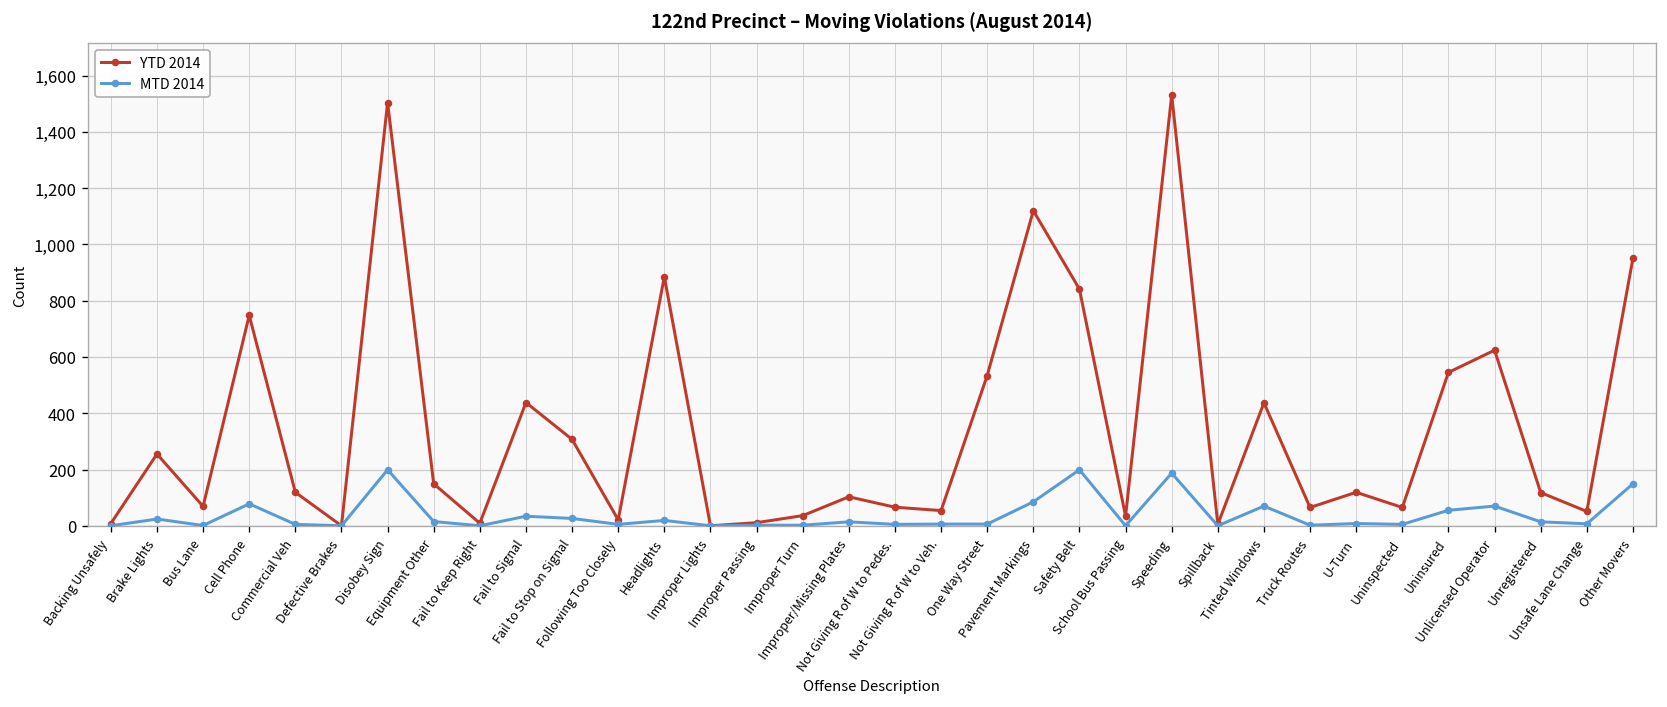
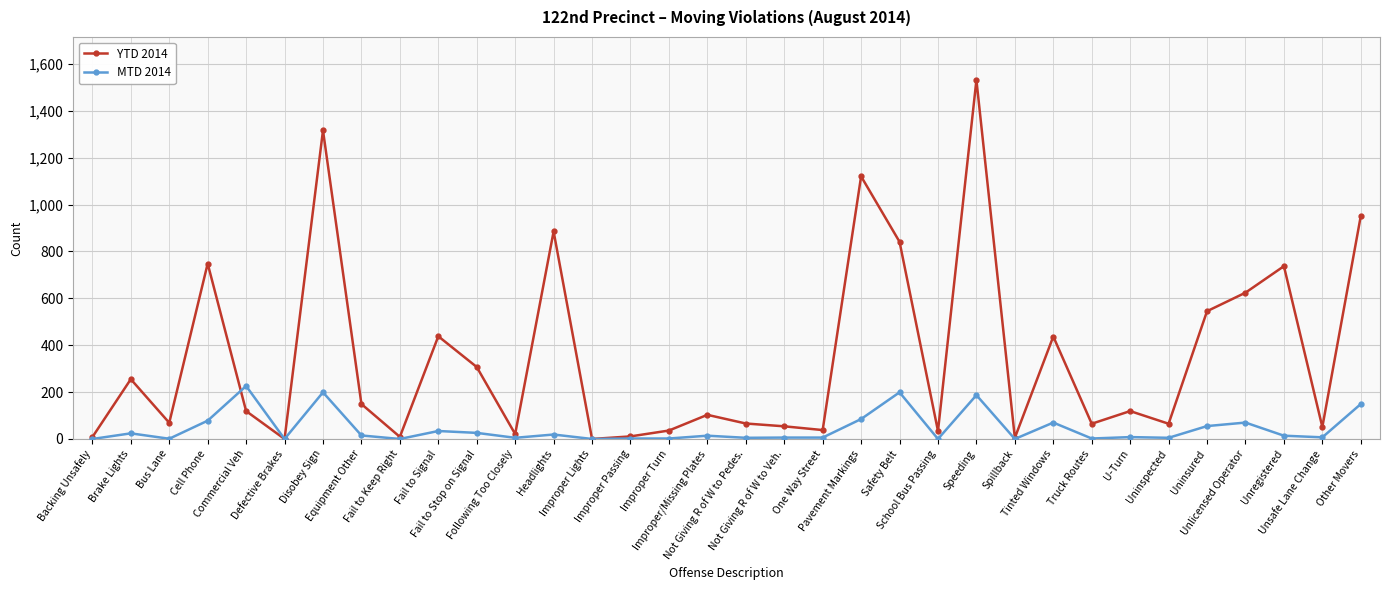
  {
    "YTD 2014": {
      "Brake Lights": "260",
      "Bus Lane": "70",
      "Cell Phone": "750",
      "Commercial Veh": "120",
-     "Disobey Sign": "1,500",
+     "Disobey Sign": "1,320",
      "Equipment Other": "150",
      "Fail to Signal": "440",
      "Fail to Stop on Signal": "310",
      "Following Too Closely": "20",
      "Headlights": "890",
      "Improper Turn": "40",
      "Improper/Missing Plates": "100",
      "Not Giving R of W to Pedes.": "70",
      "Not Giving R of W to Veh.": "50",
-     "One Way Street": "530",
+     "One Way Street": "40",
      "Pavement Markings": "1,120",
      "Safety Belt": "840",
      "School Bus Passing": "30",
      "Speeding": "1,530",
      "Tinted Windows": "440",
      "Truck Routes": "70",
      "U-Turn": "120",
      "Uninspected": "70",
      "Uninsured": "550",
      "Unlicensed Operator": "620",
-     "Unregistered": "120",
+     "Unregistered": "740",
      "Unsafe Lane Change": "50",
      "Other Movers": "950"
    },
    "MTD 2014": {
      "Brake Lights": "20",
      "Bus Lane": "0",
      "Cell Phone": "80",
-     "Commercial Veh": "10",
+     "Commercial Veh": "230",
      "Disobey Sign": "200",
      "Equipment Other": "20",
      "Fail to Signal": "30",
      "Fail to Stop on Signal": "30",
      "Following Too Closely": "10",
      "Headlights": "20",
      "Improper Turn": "0",
      "Improper/Missing Plates": "10",
      "Not Giving R of W to Pedes.": "10",
      "Not Giving R of W to Veh.": "10",
      "One Way Street": "10",
      "Pavement Markings": "90",
      "Safety Belt": "200",
      "School Bus Passing": "0",
      "Speeding": "190",
      "Tinted Windows": "70",
      "Truck Routes": "0",
      "U-Turn": "10",
      "Uninspected": "10",
      "Uninsured": "60",
      "Unlicensed Operator": "70",
      "Unregistered": "10",
      "Unsafe Lane Change": "10",
      "Other Movers": "150"
    }
  }
